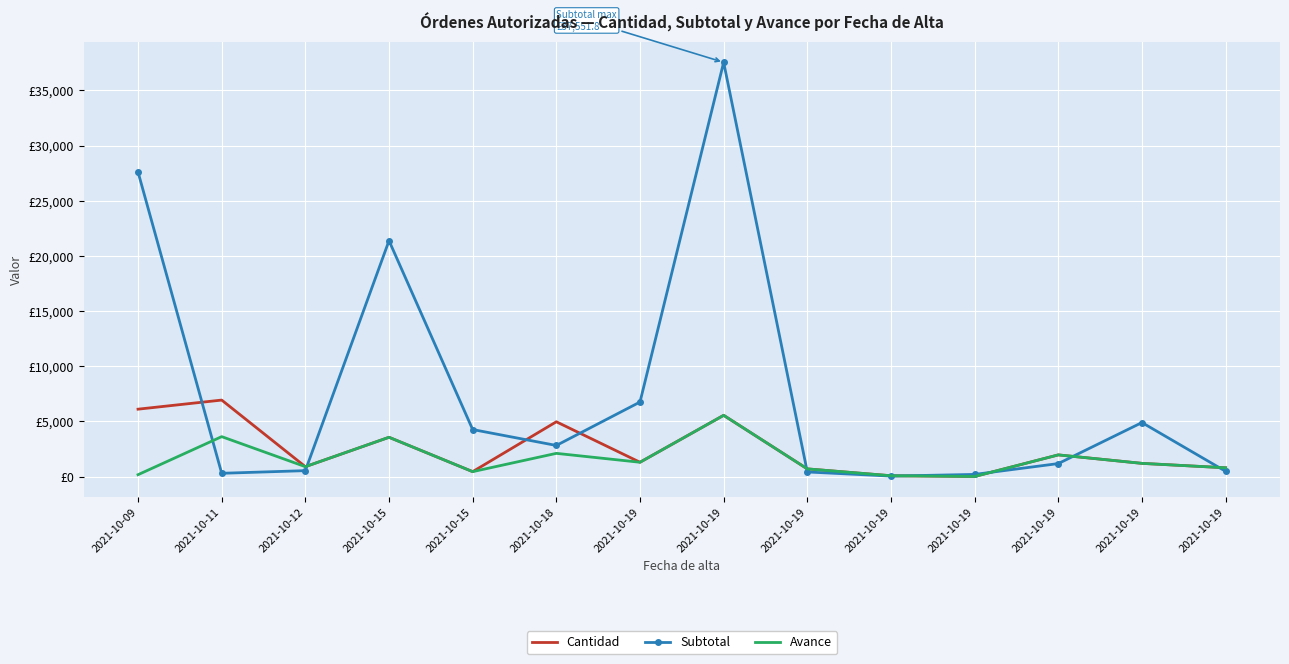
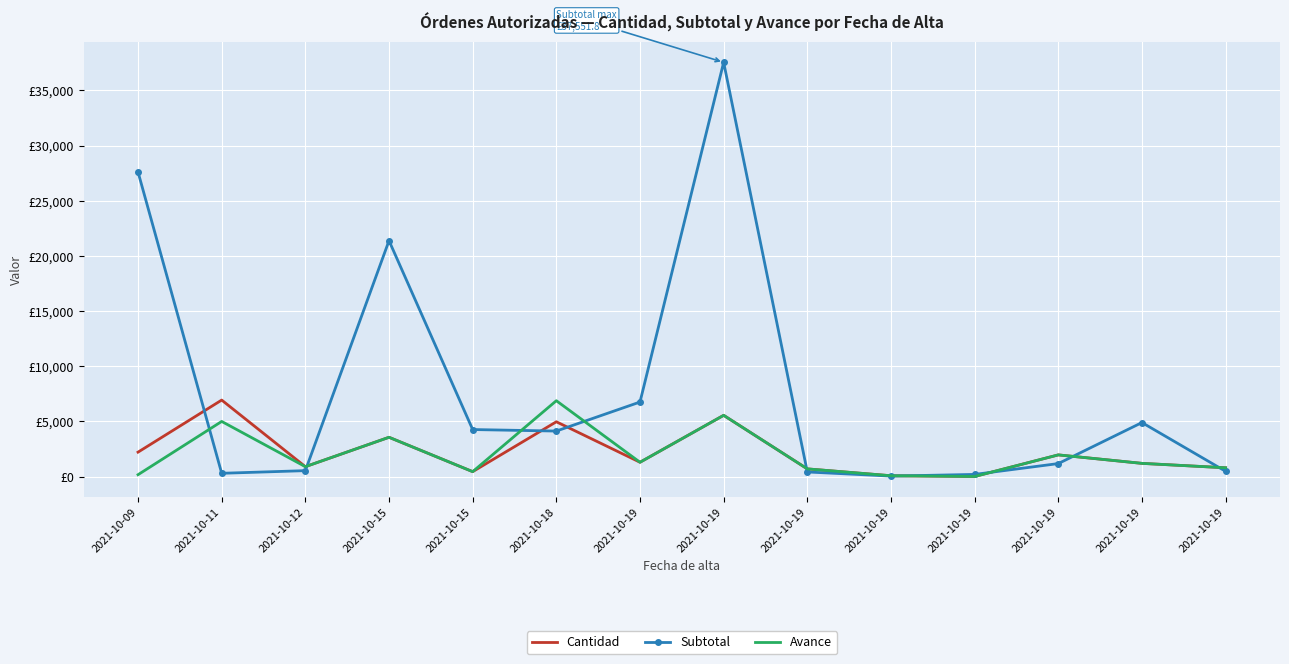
  {
    "Cantidad": {
-     "2021-10-09": "£6,100",
+     "2021-10-09": "£2,200",
      "2021-10-11": "£6,900",
      "2021-10-18": "£5,000"
    },
    "Subtotal": {
      "2021-10-09": "£27,600",
      "2021-10-11": "£300",
      "2021-10-12": "£500",
-     "2021-10-18": "£2,800"
+     "2021-10-18": "£4,100"
    },
    "Avance": {
      "2021-10-09": "£200",
-     "2021-10-11": "£3,600",
-     "2021-10-18": "£2,100"
+     "2021-10-11": "£5,000",
+     "2021-10-18": "£6,900"
    }
  }
